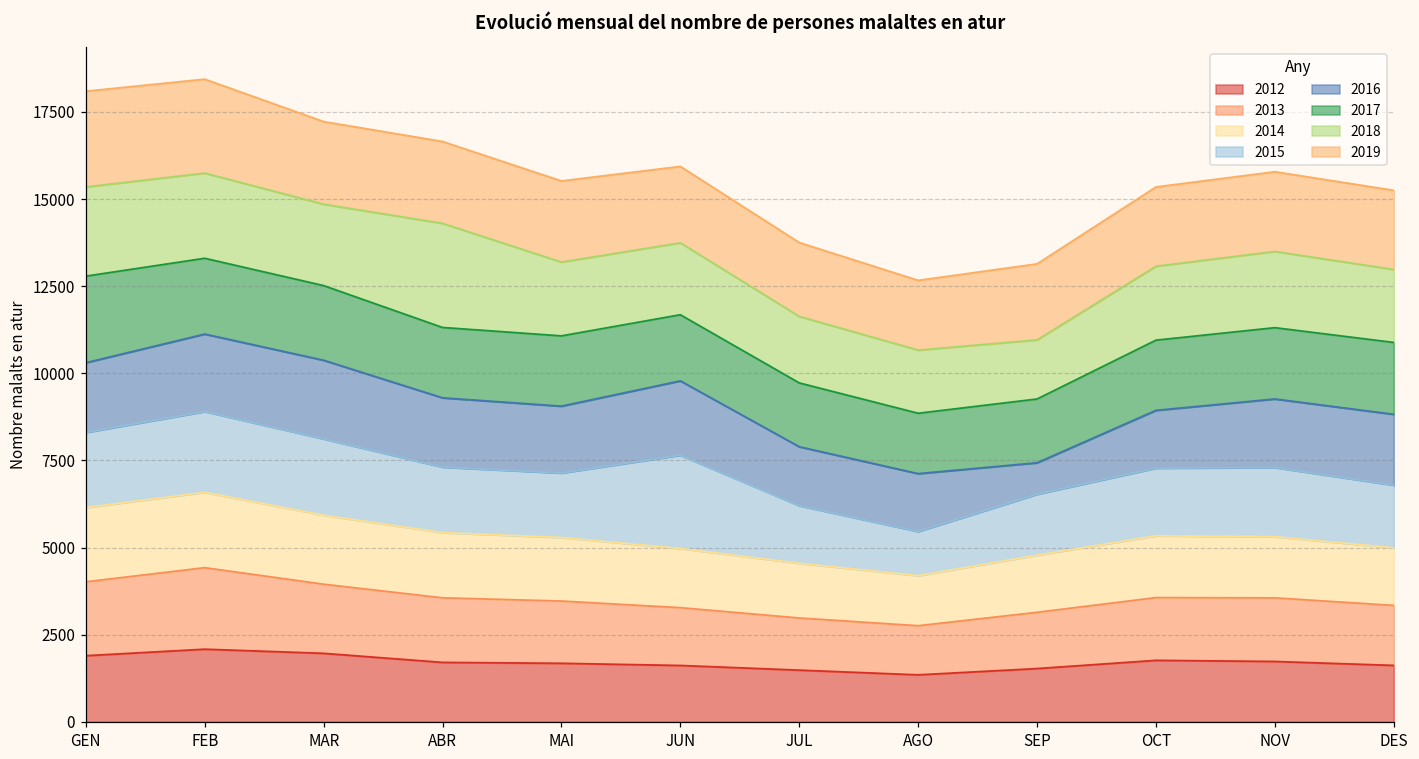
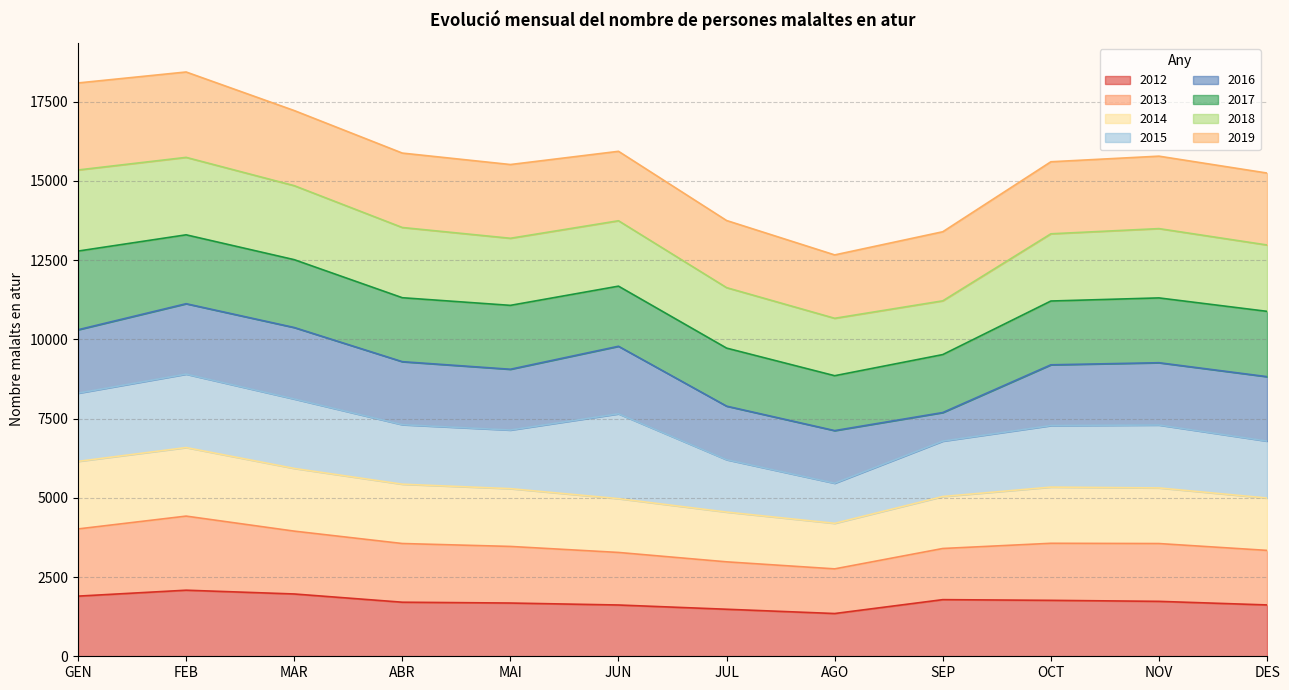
  {
    "2012": {
      "GEN": 1900,
      "FEB": 2100,
      "MAR": 2000,
      "ABR": 1700,
      "MAI": 1700,
      "JUN": 1600,
      "JUL": 1500,
      "AGO": 1300,
-     "SEP": 1500,
+     "SEP": 1800,
      "OCT": 1800,
      "NOV": 1700,
      "DES": 1600
    },
    "2015": {
      "GEN": 2200,
      "FEB": 2300,
      "MAR": 2200,
      "ABR": 1900,
      "MAI": 1900,
      "JUN": 2700,
      "JUL": 1700,
      "AGO": 1300,
      "SEP": 1700,
      "OCT": 1900,
      "NOV": 2000,
      "DES": 1800
    },
    "2016": {
      "GEN": 2000,
      "FEB": 2200,
      "MAR": 2300,
      "ABR": 2000,
      "MAI": 1900,
      "JUN": 2100,
      "JUL": 1700,
      "AGO": 1700,
      "SEP": 900,
-     "OCT": 1700,
+     "OCT": 1900,
      "NOV": 2000,
      "DES": 2000
    },
    "2017": {
      "GEN": 2500,
      "FEB": 2200,
      "MAR": 2100,
      "ABR": 2000,
      "MAI": 2000,
      "JUN": 1900,
      "JUL": 1800,
      "AGO": 1700,
      "SEP": 1800,
      "OCT": 2000,
      "NOV": 2000,
      "DES": 2100
    },
    "2018": {
      "GEN": 2600,
      "FEB": 2400,
      "MAR": 2300,
-     "ABR": 3000,
+     "ABR": 2200,
      "MAI": 2100,
      "JUN": 2100,
      "JUL": 1900,
      "AGO": 1800,
      "SEP": 1700,
      "OCT": 2100,
      "NOV": 2200,
      "DES": 2100
    }
  }
